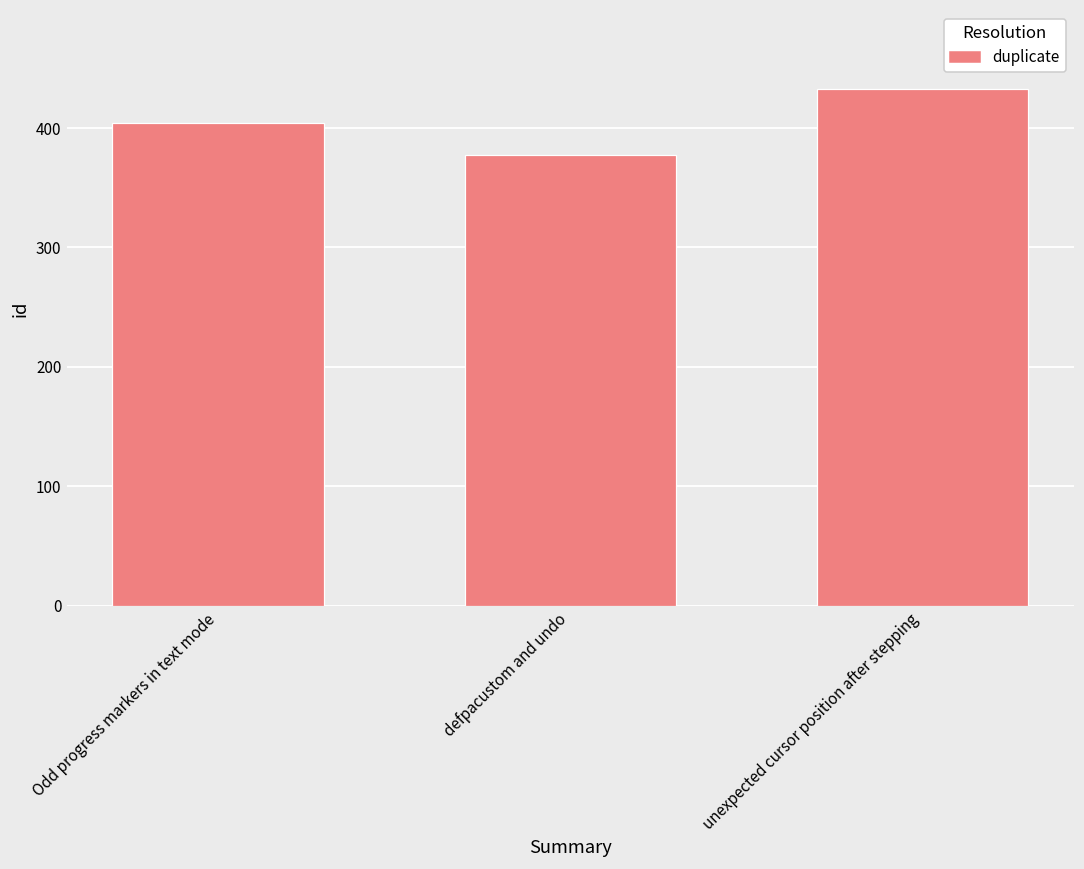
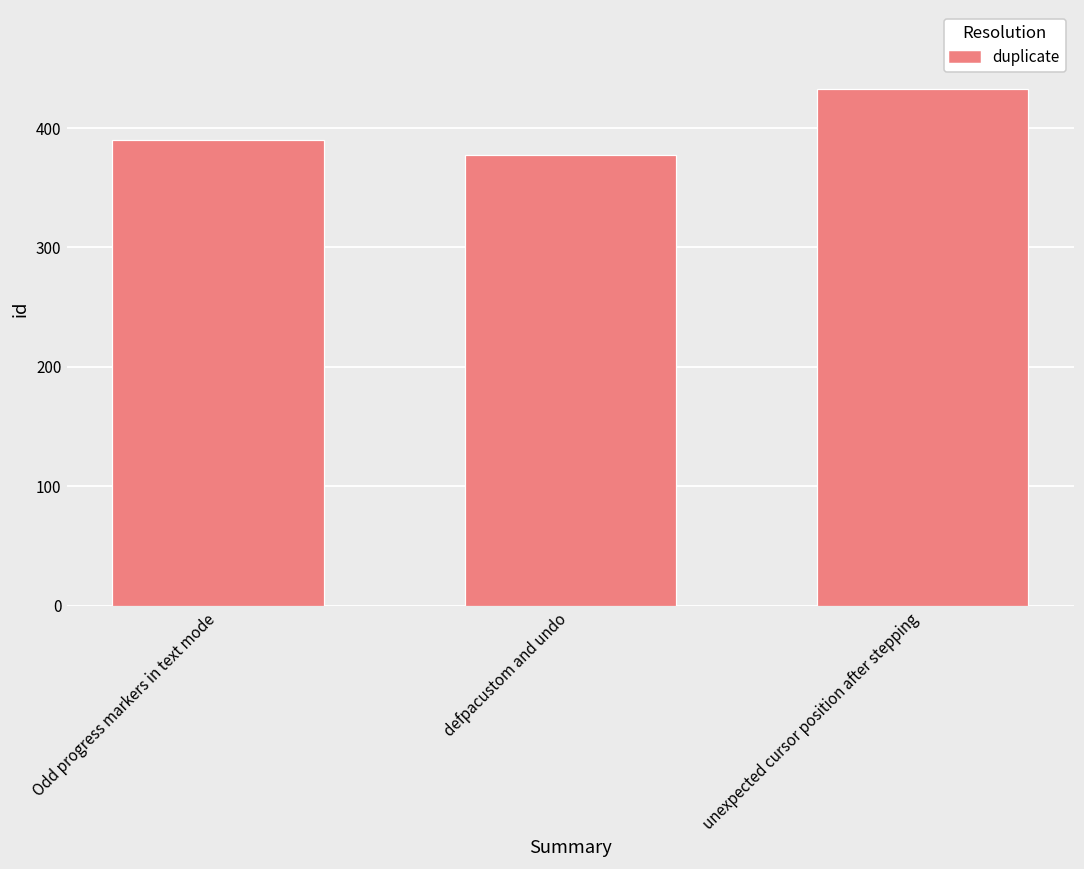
  {
-   "Odd progress markers in text mode": 404,
+   "Odd progress markers in text mode": 390,
    "defpacustom and undo": 377,
    "unexpected cursor position after stepping": 433
  }
